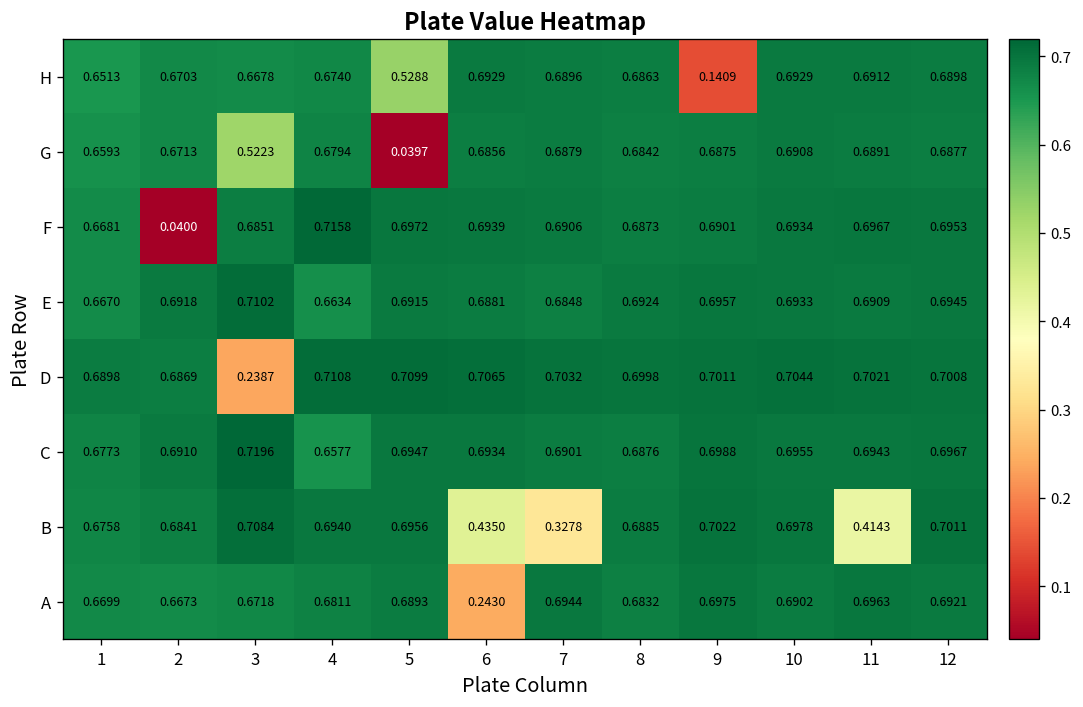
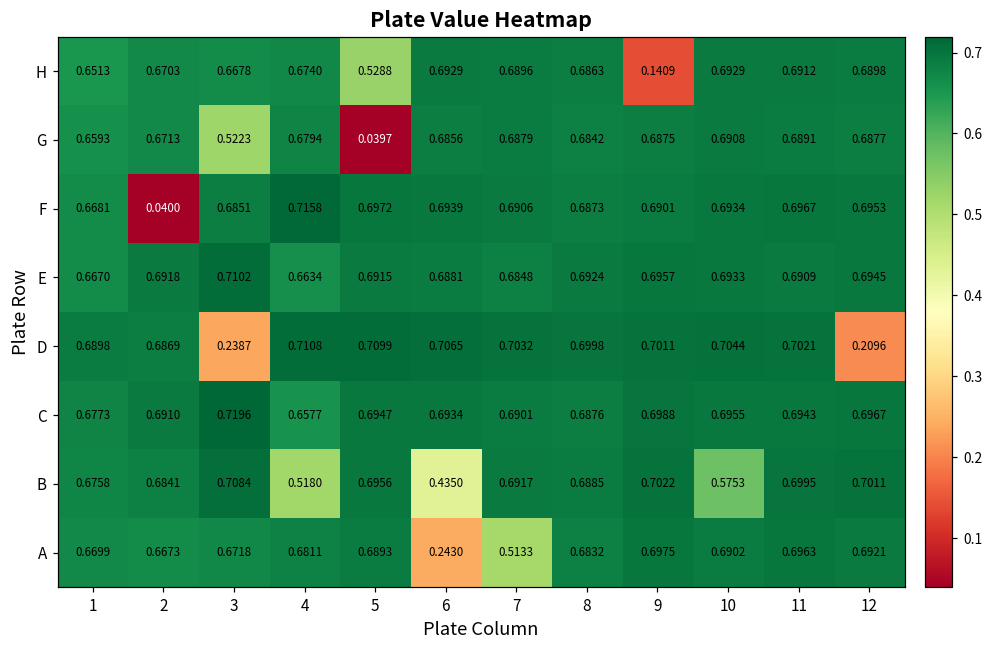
  {
    "H": {
      "1": 0.6513,
      "2": 0.6703,
      "3": 0.6678,
      "4": 0.6740,
      "5": 0.5288,
      "6": 0.6929,
      "7": 0.6896,
      "8": 0.6863,
      "9": 0.1409,
      "10": 0.6929,
      "11": 0.6912,
      "12": 0.6898
    },
    "G": {
      "1": 0.6593,
      "2": 0.6713,
      "3": 0.5223,
      "4": 0.6794,
      "5": 0.0397,
      "6": 0.6856,
      "7": 0.6879,
      "8": 0.6842,
      "9": 0.6875,
      "10": 0.6908,
      "11": 0.6891,
      "12": 0.6877
    },
    "F": {
      "1": 0.6681,
      "2": 0.0400,
      "3": 0.6851,
      "4": 0.7158,
      "5": 0.6972,
      "6": 0.6939,
      "7": 0.6906,
      "8": 0.6873,
      "9": 0.6901,
      "10": 0.6934,
      "11": 0.6967,
      "12": 0.6953
    },
    "E": {
      "1": 0.6670,
      "2": 0.6918,
      "3": 0.7102,
      "4": 0.6634,
      "5": 0.6915,
      "6": 0.6881,
      "7": 0.6848,
      "8": 0.6924,
      "9": 0.6957,
      "10": 0.6933,
      "11": 0.6909,
      "12": 0.6945
    },
    "D": {
      "1": 0.6898,
      "2": 0.6869,
      "3": 0.2387,
      "4": 0.7108,
      "5": 0.7099,
      "6": 0.7065,
      "7": 0.7032,
      "8": 0.6998,
      "9": 0.7011,
      "10": 0.7044,
      "11": 0.7021,
-     "12": 0.7008
+     "12": 0.2096
    },
    "C": {
      "1": 0.6773,
      "2": 0.6910,
      "3": 0.7196,
      "4": 0.6577,
      "5": 0.6947,
      "6": 0.6934,
      "7": 0.6901,
      "8": 0.6876,
      "9": 0.6988,
      "10": 0.6955,
      "11": 0.6943,
      "12": 0.6967
    },
    "B": {
      "1": 0.6758,
      "2": 0.6841,
      "3": 0.7084,
-     "4": 0.6940,
+     "4": 0.5180,
      "5": 0.6956,
      "6": 0.4350,
-     "7": 0.3278,
+     "7": 0.6917,
      "8": 0.6885,
      "9": 0.7022,
-     "10": 0.6978,
-     "11": 0.4143,
+     "10": 0.5753,
+     "11": 0.6995,
      "12": 0.7011
    },
    "A": {
      "1": 0.6699,
      "2": 0.6673,
      "3": 0.6718,
      "4": 0.6811,
      "5": 0.6893,
      "6": 0.2430,
-     "7": 0.6944,
+     "7": 0.5133,
      "8": 0.6832,
      "9": 0.6975,
      "10": 0.6902,
      "11": 0.6963,
      "12": 0.6921
    }
  }
